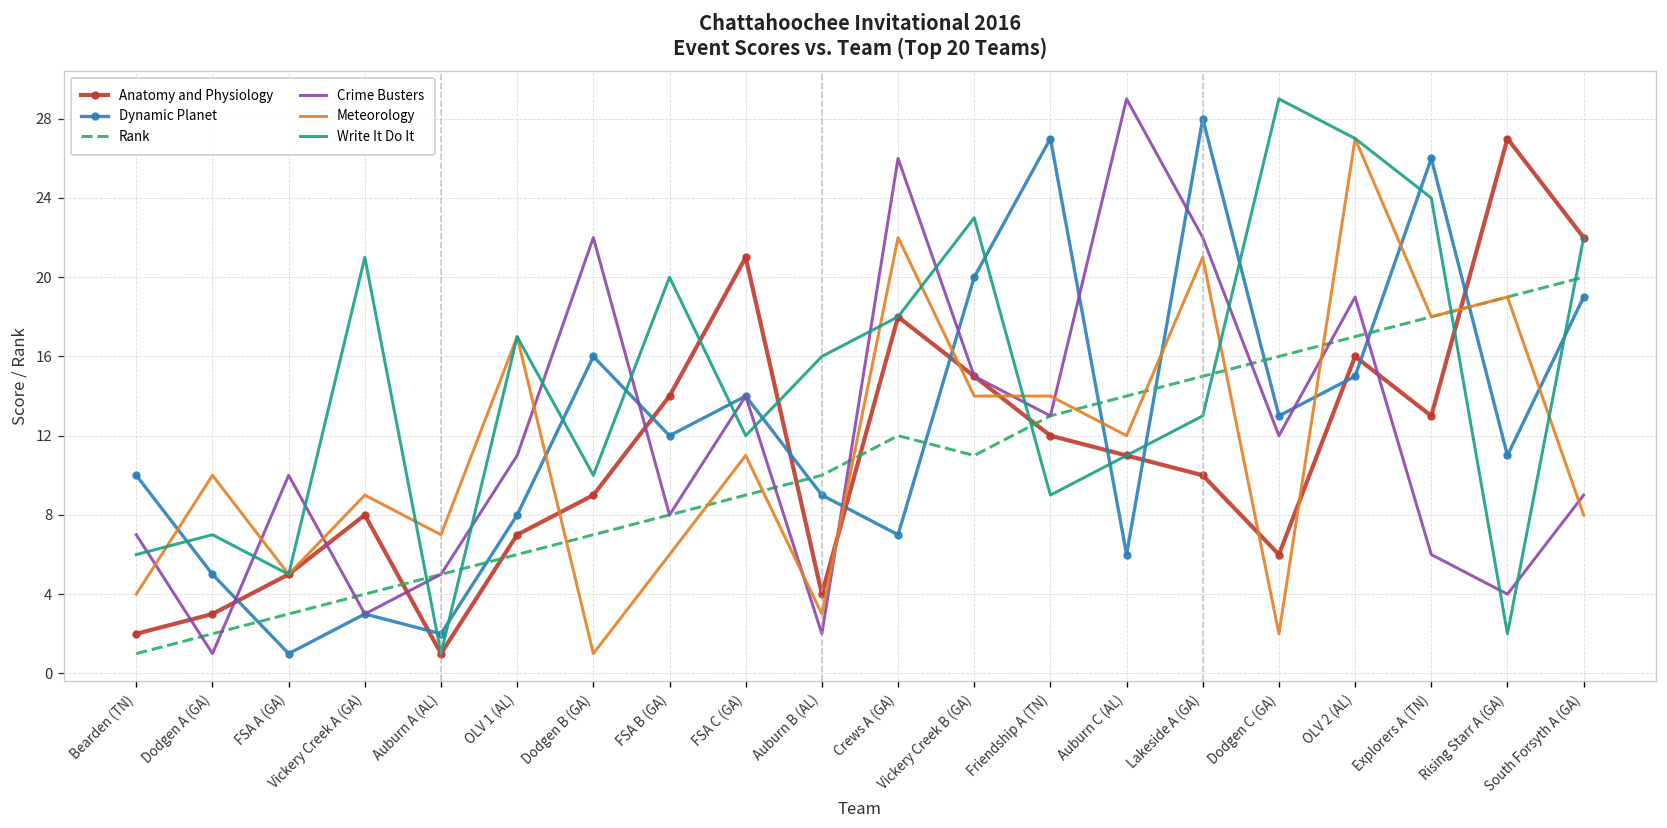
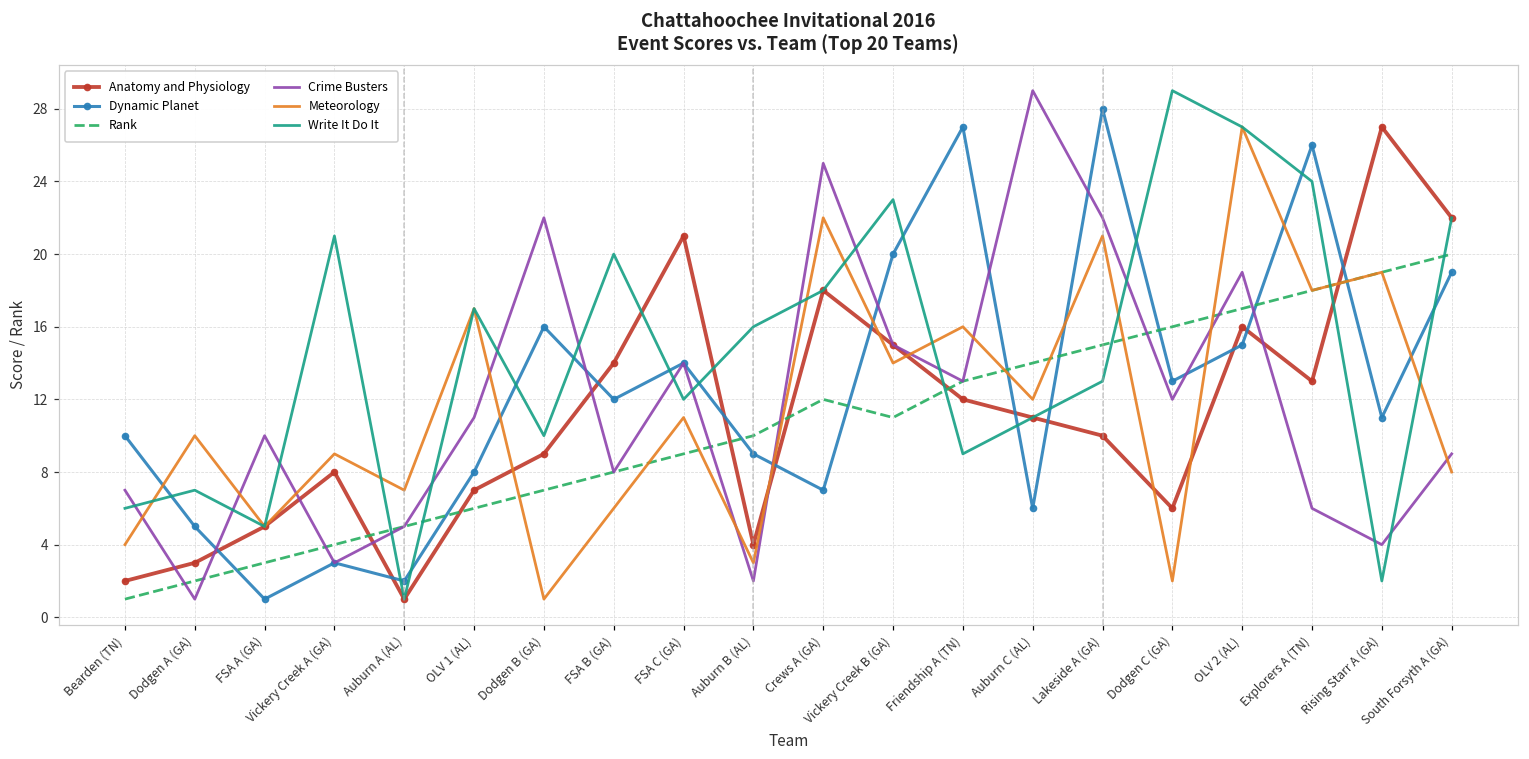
  {
    "Anatomy and Physiology": {
      "Bearden (TN)": 2,
      "Dodgen A (GA)": 3,
      "Vickery Creek A (GA)": 8,
      "OLV 1 (AL)": 7,
      "Dodgen B (GA)": 9,
      "FSA B (GA)": 14,
      "FSA C (GA)": 21,
      "Auburn B (AL)": 4,
      "Friendship A (TN)": 12,
      "Lakeside A (GA)": 10,
      "Dodgen C (GA)": 6,
      "OLV 2 (AL)": 16,
      "Explorers A (TN)": 13,
      "Rising Starr A (GA)": 27
    },
    "Dynamic Planet": {
      "Bearden (TN)": 10,
      "Dodgen A (GA)": 5,
      "FSA A (GA)": 1,
      "Auburn A (AL)": 2,
      "OLV 1 (AL)": 8,
      "Dodgen B (GA)": 16,
      "FSA B (GA)": 12,
      "Auburn B (AL)": 9,
      "Crews A (GA)": 7,
      "Vickery Creek B (GA)": 20,
      "Friendship A (TN)": 27,
      "Auburn C (AL)": 6,
      "Lakeside A (GA)": 28,
      "Dodgen C (GA)": 13,
      "OLV 2 (AL)": 15,
      "Explorers A (TN)": 26,
      "Rising Starr A (GA)": 11,
      "South Forsyth A (GA)": 19
    },
    "Crime Busters": {
      "Bearden (TN)": 7,
      "Dodgen A (GA)": 1,
      "FSA A (GA)": 10,
      "OLV 1 (AL)": 11,
      "Dodgen B (GA)": 22,
      "Auburn B (AL)": 2,
-     "Crews A (GA)": 26,
+     "Crews A (GA)": 25,
      "Auburn C (AL)": 29,
      "Lakeside A (GA)": 22,
      "Dodgen C (GA)": 12,
      "OLV 2 (AL)": 19,
      "Explorers A (TN)": 6,
      "Rising Starr A (GA)": 4,
      "South Forsyth A (GA)": 9
    },
    "Meteorology": {
      "Bearden (TN)": 4,
      "Dodgen A (GA)": 10,
      "Vickery Creek A (GA)": 9,
      "Auburn A (AL)": 7,
      "Dodgen B (GA)": 1,
      "FSA B (GA)": 6,
      "FSA C (GA)": 11,
      "Auburn B (AL)": 3,
      "Crews A (GA)": 22,
      "Vickery Creek B (GA)": 14,
-     "Friendship A (TN)": 14,
+     "Friendship A (TN)": 16,
      "Auburn C (AL)": 12,
      "Lakeside A (GA)": 21,
      "Dodgen C (GA)": 2,
      "South Forsyth A (GA)": 8
    }
  }
